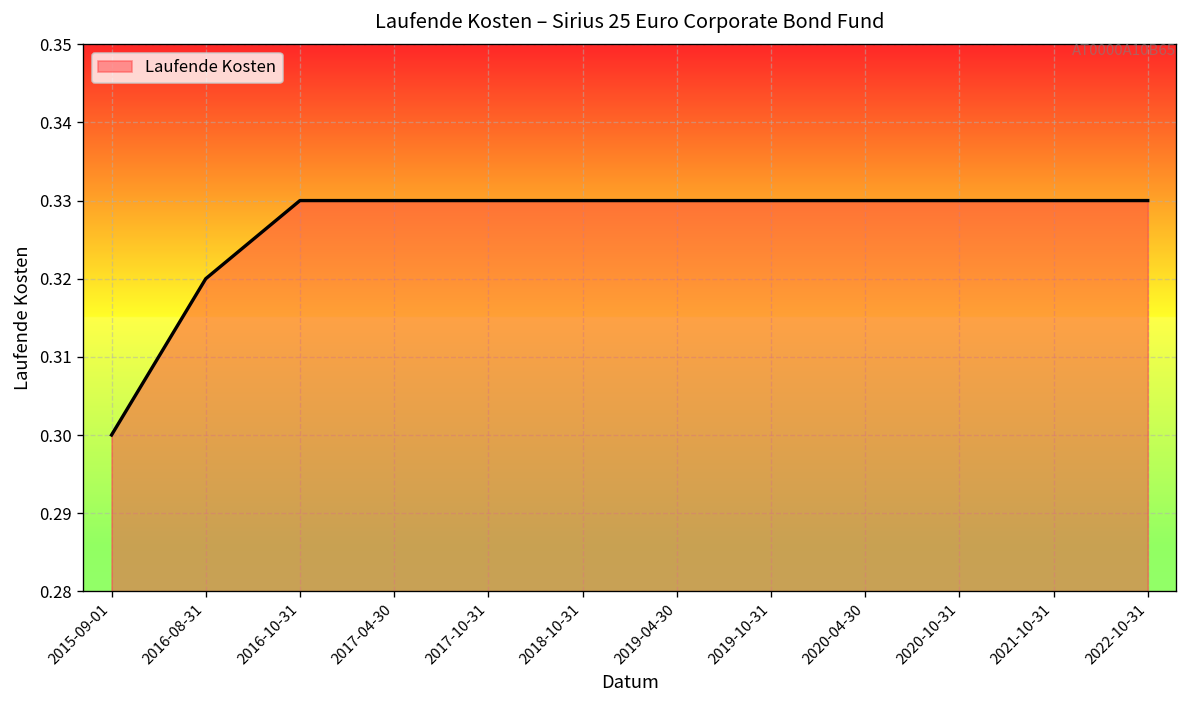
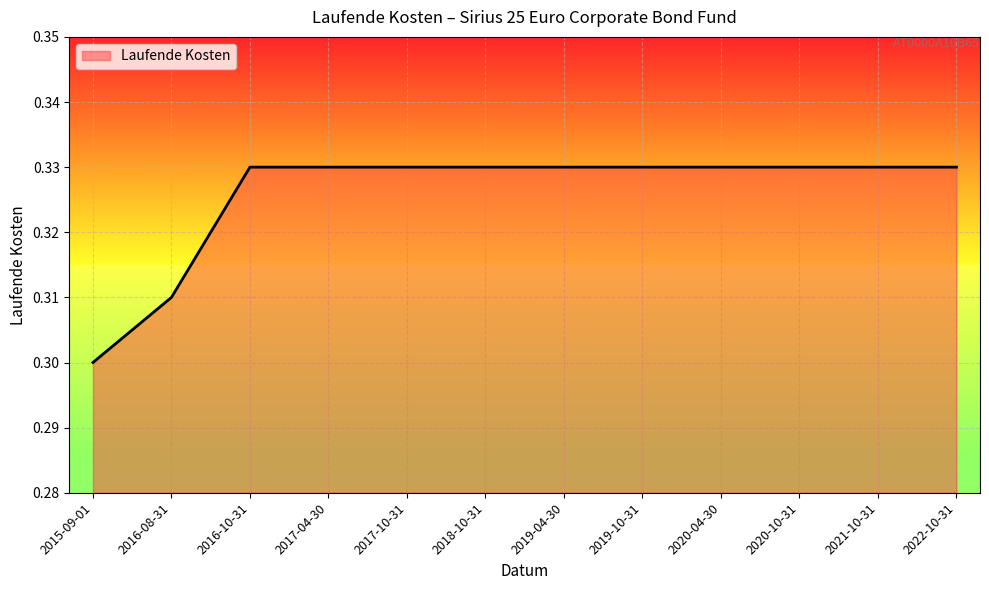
  {
    "2015-09-01": 0.30,
-   "2016-08-31": 0.32,
+   "2016-08-31": 0.31,
    "2016-10-31": 0.33,
    "2017-04-30": 0.33,
    "2017-10-31": 0.33,
    "2018-10-31": 0.33,
    "2019-04-30": 0.33,
    "2019-10-31": 0.33,
    "2020-04-30": 0.33,
    "2020-10-31": 0.33,
    "2021-10-31": 0.33,
    "2022-10-31": 0.33
  }
